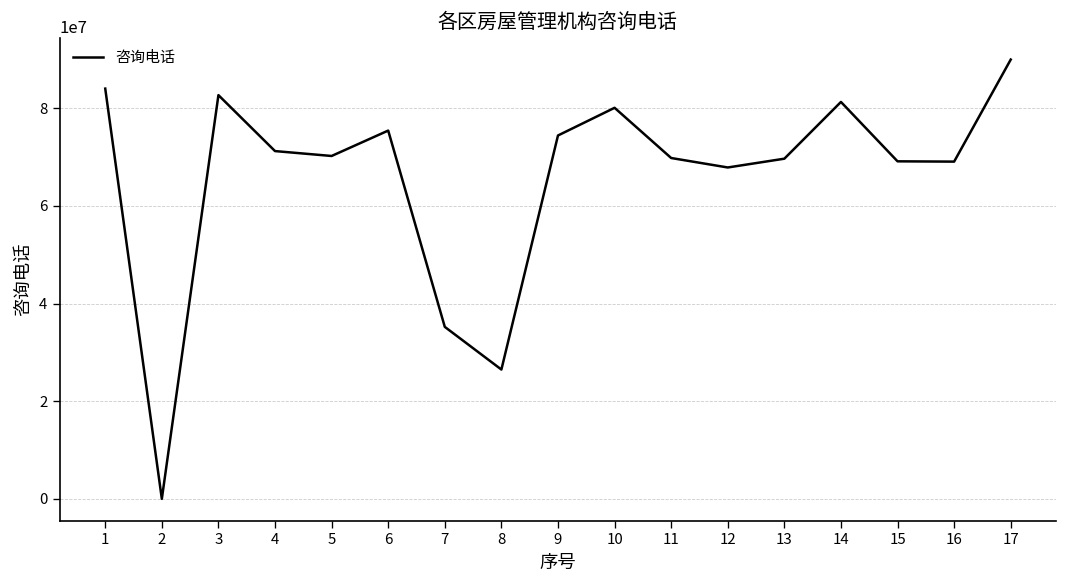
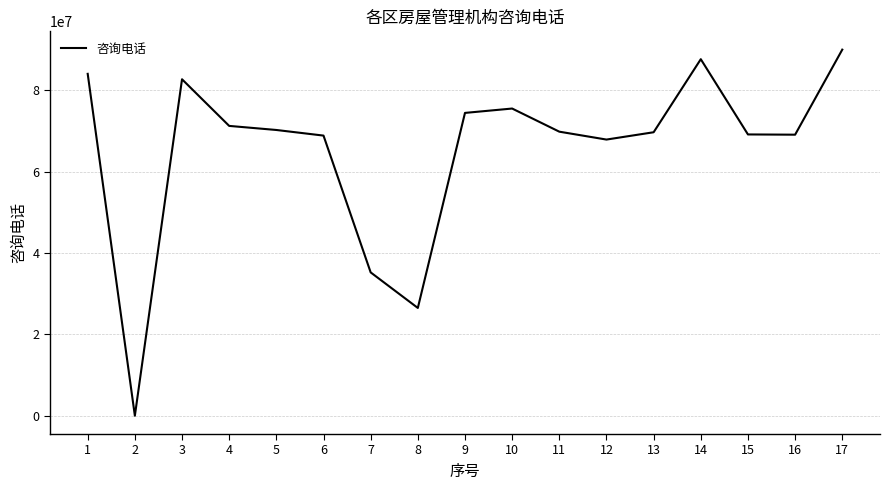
  {
    "1": 84000000,
    "2": 0,
    "3": 83000000,
    "4": 71000000,
    "5": 70000000,
-   "6": 75000000,
+   "6": 69000000,
    "7": 35000000,
    "8": 27000000,
    "9": 74000000,
-   "10": 80000000,
+   "10": 76000000,
    "11": 70000000,
    "12": 68000000,
    "13": 70000000,
-   "14": 81000000,
+   "14": 88000000,
    "15": 69000000,
    "16": 69000000,
    "17": 90000000
  }
